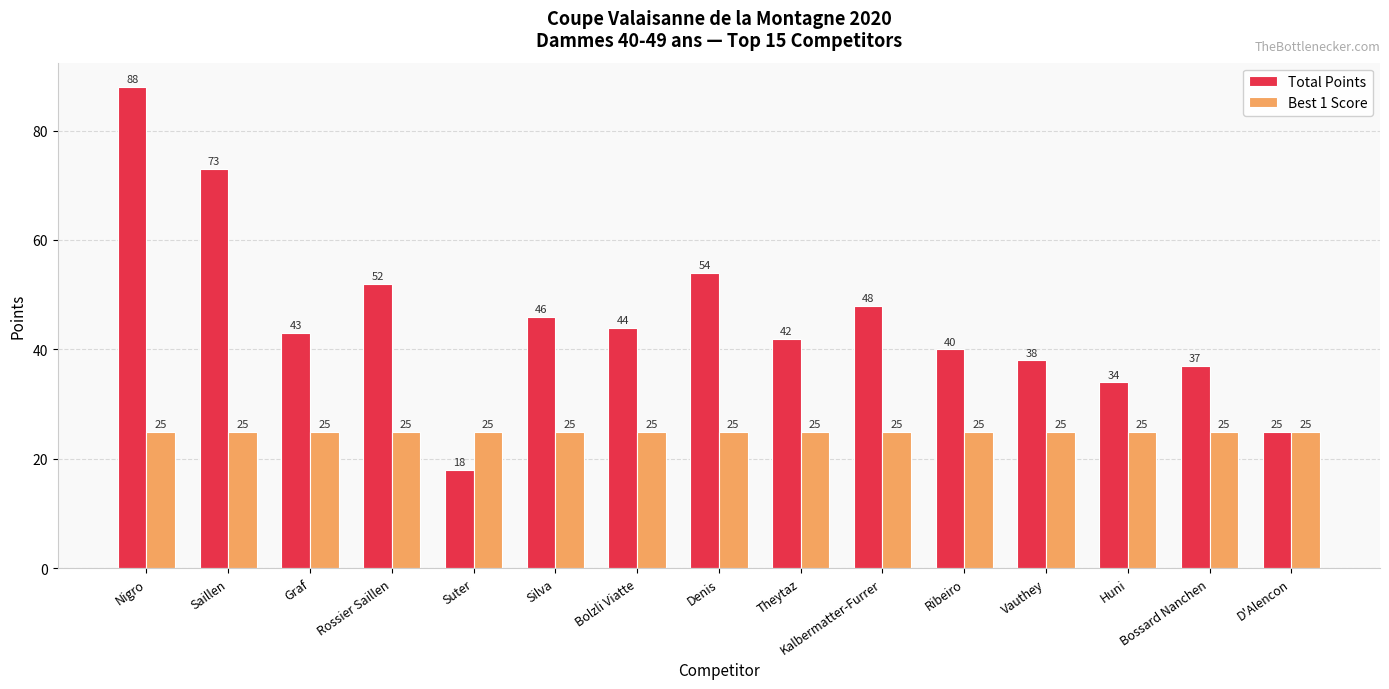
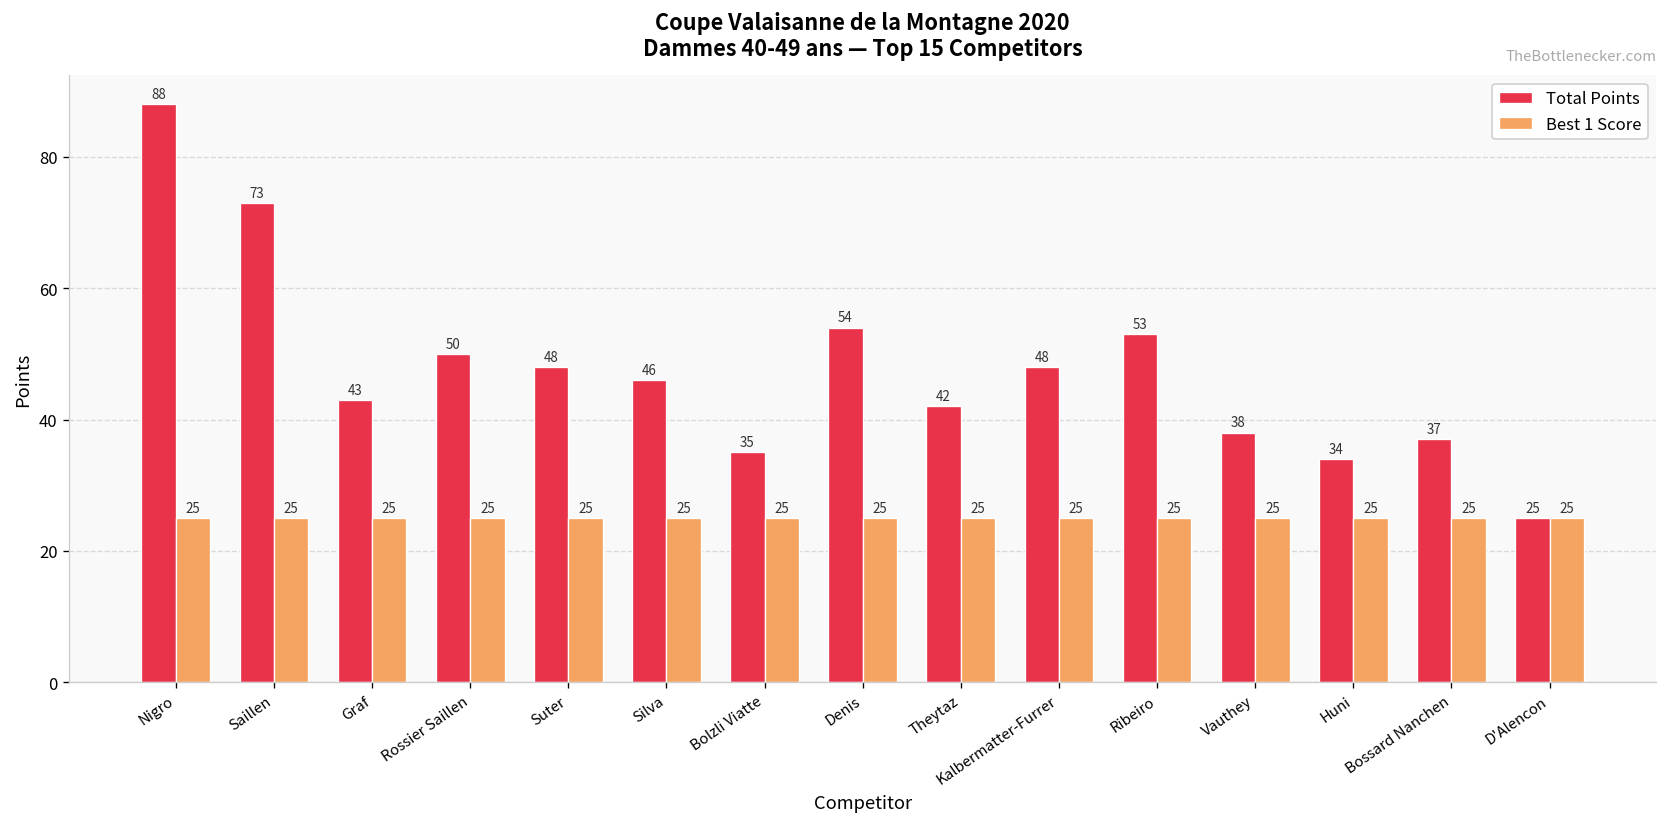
  {
    "Total Points": {
      "Nigro": 88,
      "Saillen": 73,
      "Graf": 43,
-     "Rossier Saillen": 52,
-     "Suter": 18,
+     "Rossier Saillen": 50,
+     "Suter": 48,
      "Silva": 46,
-     "Bolzli Viatte": 44,
+     "Bolzli Viatte": 35,
      "Denis": 54,
      "Theytaz": 42,
      "Kalbermatter-Furrer": 48,
-     "Ribeiro": 40,
+     "Ribeiro": 53,
      "Vauthey": 38,
      "Huni": 34,
      "Bossard Nanchen": 37,
      "D'Alencon": 25
    },
    "Best 1 Score": {
      "Nigro": 25,
      "Saillen": 25,
      "Graf": 25,
      "Rossier Saillen": 25,
      "Suter": 25,
      "Silva": 25,
      "Bolzli Viatte": 25,
      "Denis": 25,
      "Theytaz": 25,
      "Kalbermatter-Furrer": 25,
      "Ribeiro": 25,
      "Vauthey": 25,
      "Huni": 25,
      "Bossard Nanchen": 25,
      "D'Alencon": 25
    }
  }
